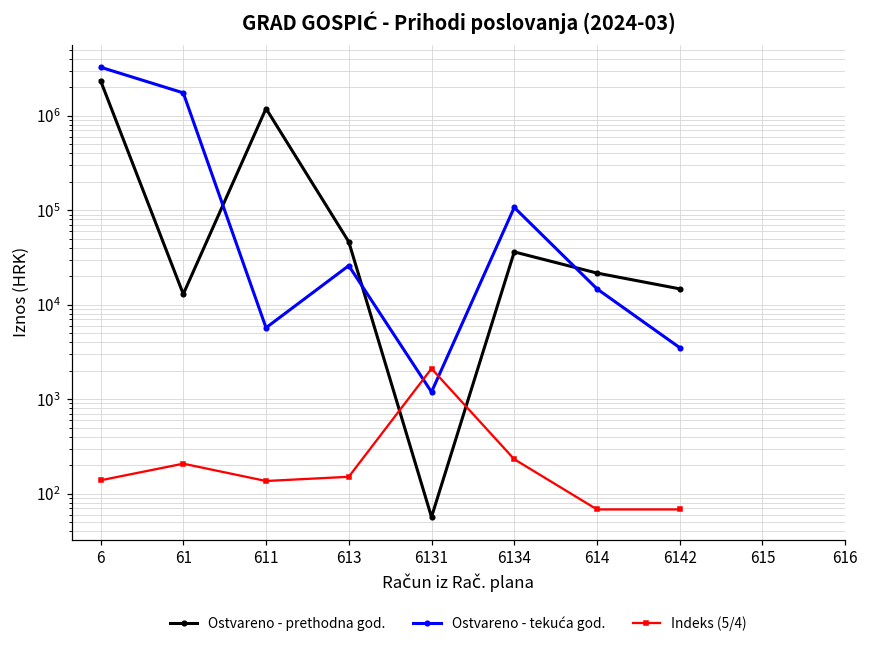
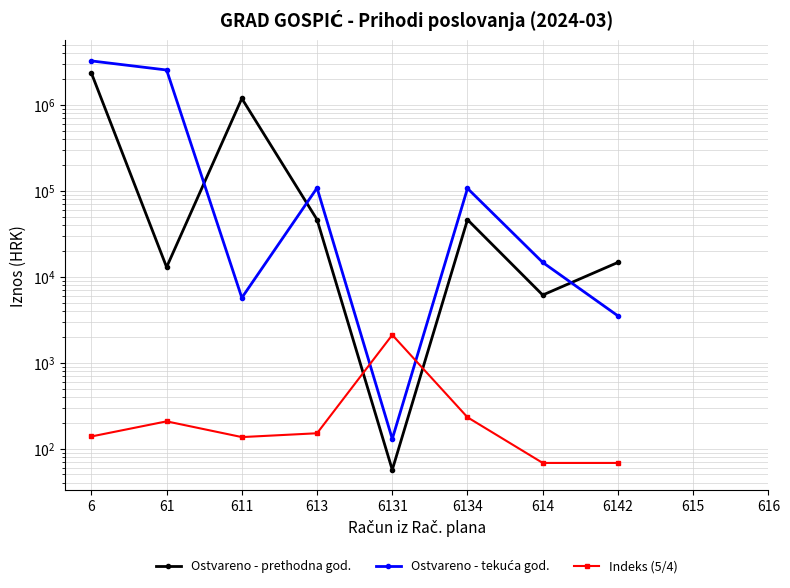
  {
    "Ostvareno - prethodna god.": {
      "6": 2400000,
      "61": 13000,
      "611": 1200000,
      "613": 50000,
      "6131": 60,
-     "6134": 36000,
-     "614": 22000,
+     "6134": 50000,
+     "614": 6000,
      "6142": 15000
    },
    "Ostvareno - tekuća god.": {
      "6": 3300000,
-     "61": 1700000,
+     "61": 2600000,
      "611": 6000,
-     "613": 26000,
-     "6131": 1200,
+     "613": 110000,
+     "6131": 130,
      "6134": 110000,
      "614": 15000,
      "6142": 3500
    },
    "Indeks (5/4)": {
      "6": 140,
      "61": 210,
      "611": 140,
      "613": 150,
      "6131": 2100,
      "6134": 230,
      "614": 70,
      "6142": 70
    }
  }
